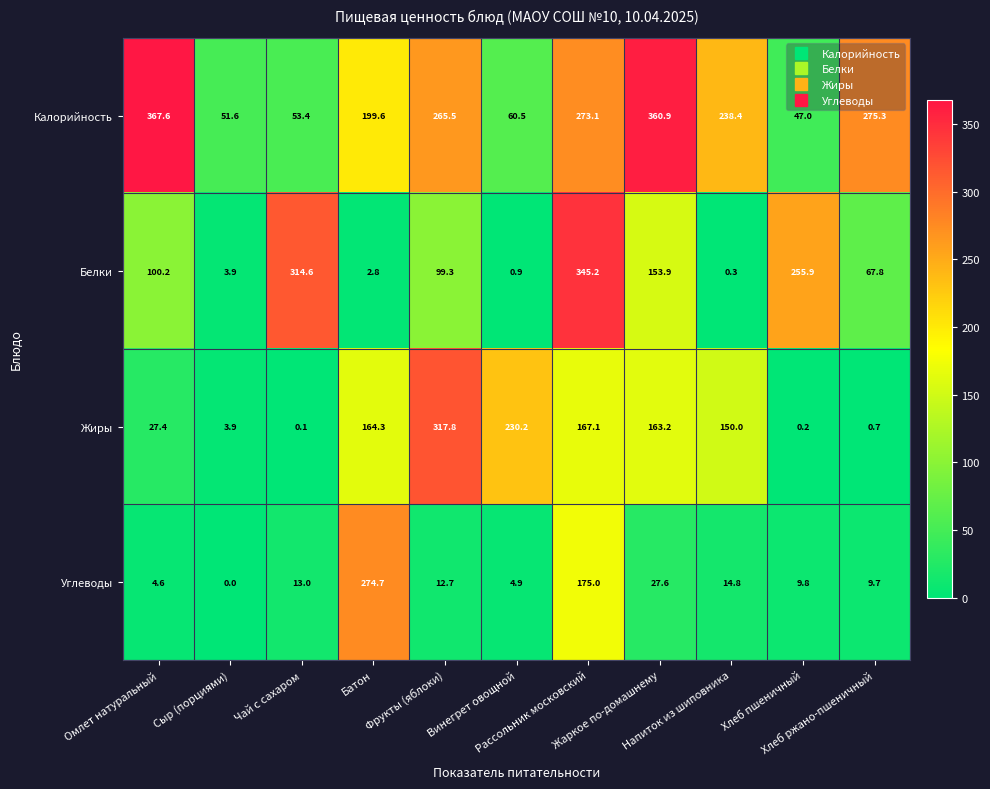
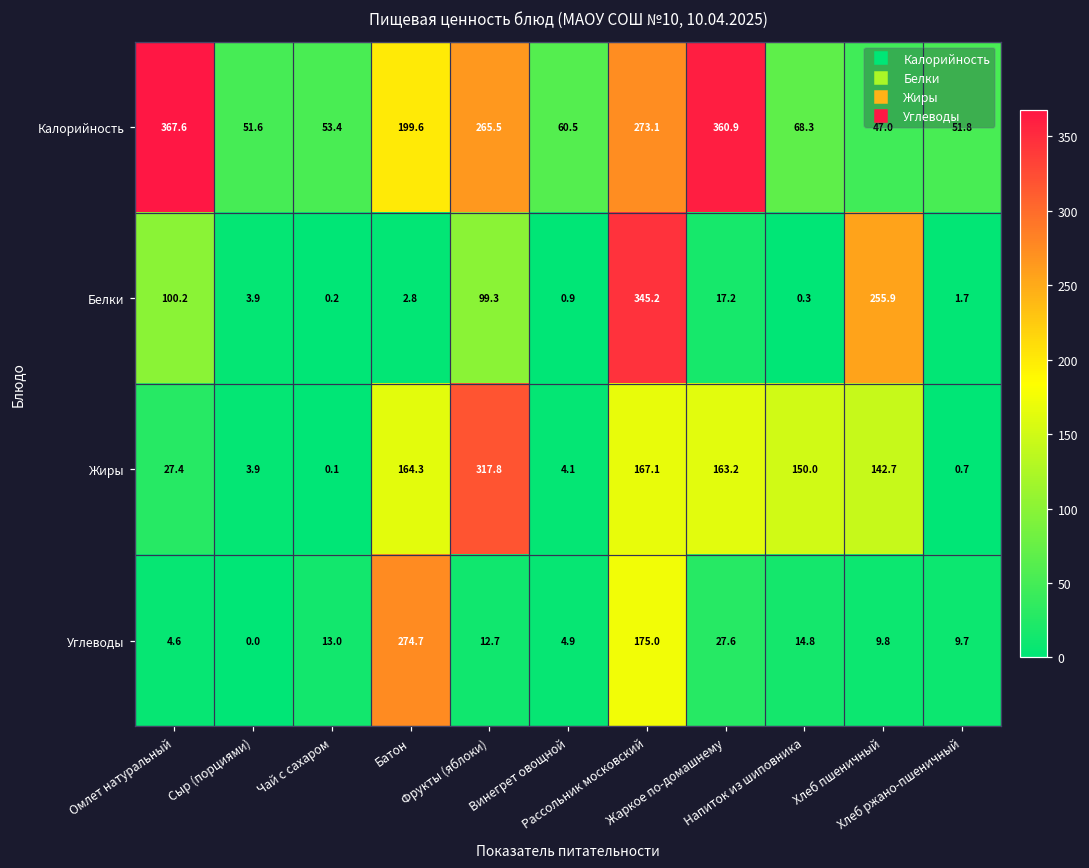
  {
    "Калорийность": {
      "Омлет натуральный": 367.6,
      "Сыр (порциями)": 51.6,
      "Чай с сахаром": 53.4,
      "Батон": 199.6,
      "Фрукты (яблоки)": 265.5,
      "Винегрет овощной": 60.5,
      "Рассольник московский": 273.1,
      "Жаркое по-домашнему": 360.9,
-     "Напиток из шиповника": 238.4,
+     "Напиток из шиповника": 68.3,
      "Хлеб пшеничный": 47.0,
-     "Хлеб ржано-пшеничный": 275.3
+     "Хлеб ржано-пшеничный": 51.8
    },
    "Белки": {
      "Омлет натуральный": 100.2,
      "Сыр (порциями)": 3.9,
-     "Чай с сахаром": 314.6,
+     "Чай с сахаром": 0.2,
      "Батон": 2.8,
      "Фрукты (яблоки)": 99.3,
      "Винегрет овощной": 0.9,
      "Рассольник московский": 345.2,
-     "Жаркое по-домашнему": 153.9,
+     "Жаркое по-домашнему": 17.2,
      "Напиток из шиповника": 0.3,
      "Хлеб пшеничный": 255.9,
-     "Хлеб ржано-пшеничный": 67.8
+     "Хлеб ржано-пшеничный": 1.7
    },
    "Жиры": {
      "Омлет натуральный": 27.4,
      "Сыр (порциями)": 3.9,
      "Чай с сахаром": 0.1,
      "Батон": 164.3,
      "Фрукты (яблоки)": 317.8,
-     "Винегрет овощной": 230.2,
+     "Винегрет овощной": 4.1,
      "Рассольник московский": 167.1,
      "Жаркое по-домашнему": 163.2,
      "Напиток из шиповника": 150.0,
-     "Хлеб пшеничный": 0.2,
+     "Хлеб пшеничный": 142.7,
      "Хлеб ржано-пшеничный": 0.7
    },
    "Углеводы": {
      "Омлет натуральный": 4.6,
      "Сыр (порциями)": 0.0,
      "Чай с сахаром": 13.0,
      "Батон": 274.7,
      "Фрукты (яблоки)": 12.7,
      "Винегрет овощной": 4.9,
      "Рассольник московский": 175.0,
      "Жаркое по-домашнему": 27.6,
      "Напиток из шиповника": 14.8,
      "Хлеб пшеничный": 9.8,
      "Хлеб ржано-пшеничный": 9.7
    }
  }
